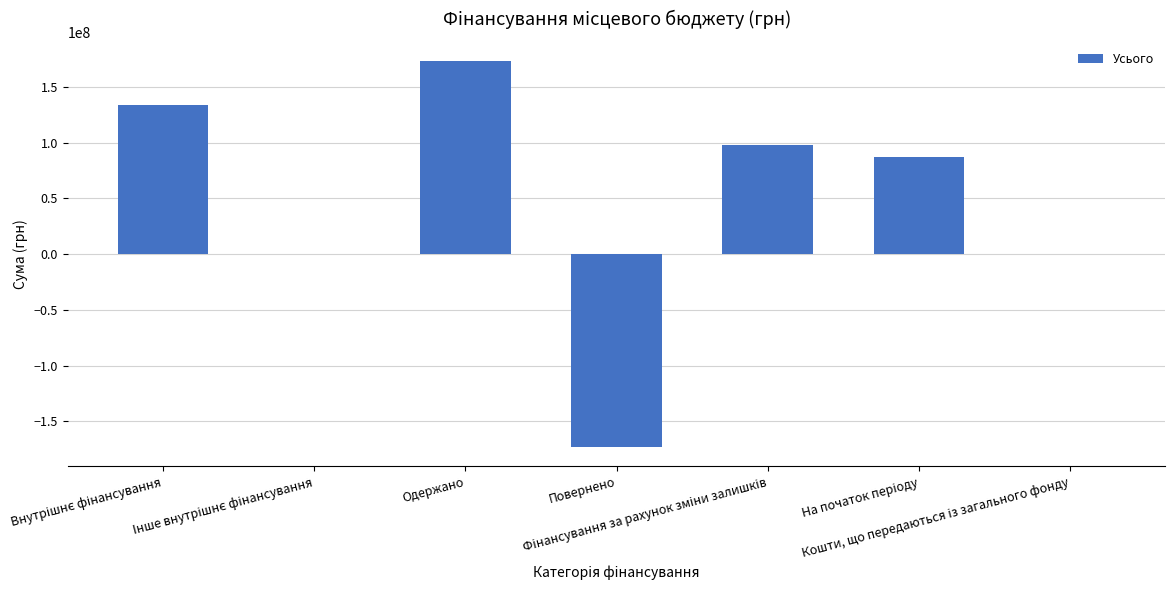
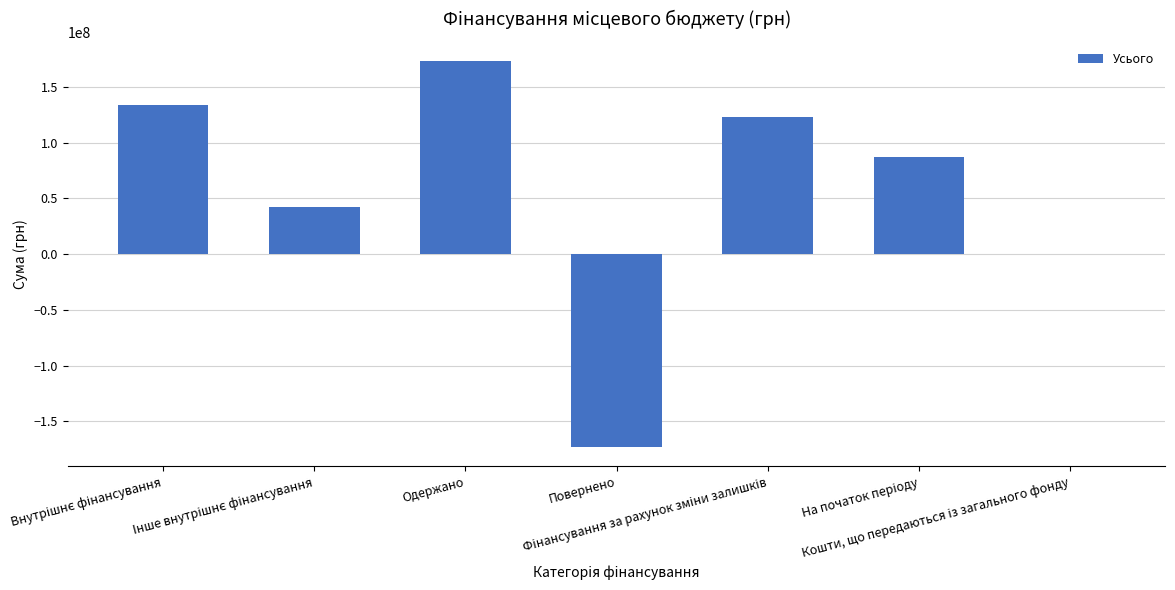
  {
    "Внутрішнє фінансування": 134000000,
-   "Інше внутрішнє фінансування": 0,
+   "Інше внутрішнє фінансування": 42000000,
    "Одержано": 173000000,
    "Повернено": -173000000,
-   "Фінансування за рахунок зміни залишків": 98000000,
+   "Фінансування за рахунок зміни залишків": 123000000,
    "На початок періоду": 88000000,
    "Кошти, що передаються із загального фонду": 0
  }
